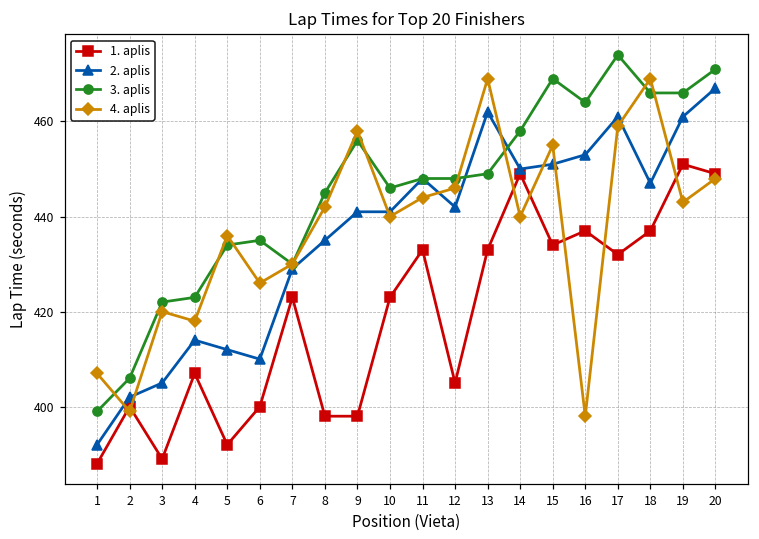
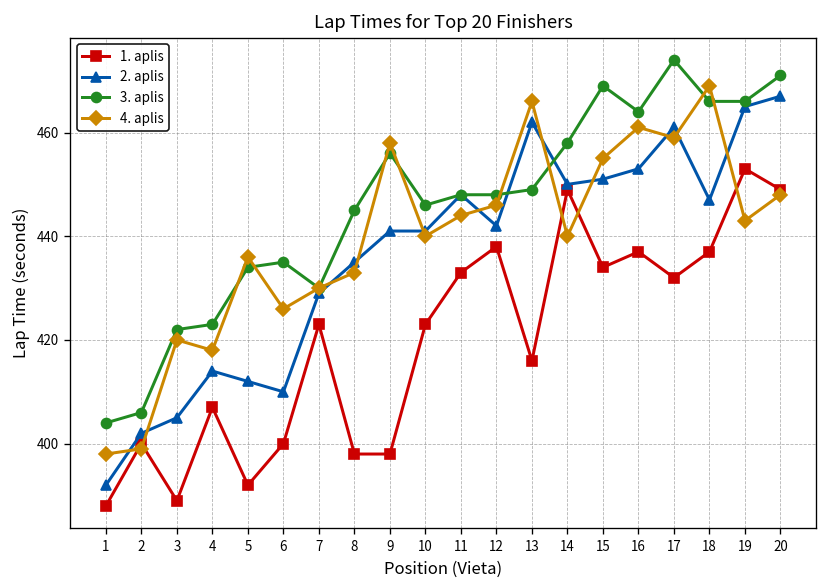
  {
    "1. aplis": {
      "1": 388,
      "2": 400,
      "3": 389,
      "4": 407,
      "5": 392,
      "6": 400,
      "7": 423,
      "8": 398,
      "9": 398,
      "10": 423,
      "11": 433,
-     "12": 405,
-     "13": 433,
+     "12": 438,
+     "13": 416,
      "14": 449,
      "15": 434,
      "16": 437,
      "17": 432,
      "18": 437,
-     "19": 451,
+     "19": 453,
      "20": 449
    },
    "2. aplis": {
      "1": 392,
      "2": 402,
      "3": 405,
      "4": 414,
      "5": 412,
      "6": 410,
      "7": 429,
      "8": 435,
      "9": 441,
      "10": 441,
      "12": 442,
      "13": 462,
      "14": 450,
      "15": 451,
      "16": 453,
      "17": 461,
      "18": 447,
-     "19": 461,
+     "19": 465,
      "20": 467
    },
    "3. aplis": {
-     "1": 399,
+     "1": 404,
      "2": 406,
      "3": 422,
      "4": 423,
      "5": 434,
      "6": 435,
      "8": 445,
      "9": 456,
      "10": 446,
      "12": 448,
      "13": 449,
      "14": 458,
      "15": 469,
      "16": 464,
      "17": 474,
      "18": 466,
      "19": 466,
      "20": 471
    },
    "4. aplis": {
-     "1": 407,
+     "1": 398,
      "2": 399,
      "3": 420,
      "4": 418,
      "5": 436,
      "6": 426,
-     "8": 442,
+     "8": 433,
      "9": 458,
      "10": 440,
      "11": 444,
      "12": 446,
-     "13": 469,
+     "13": 466,
      "14": 440,
      "15": 455,
-     "16": 398,
+     "16": 461,
      "17": 459,
      "18": 469,
      "19": 443,
      "20": 448
    }
  }
